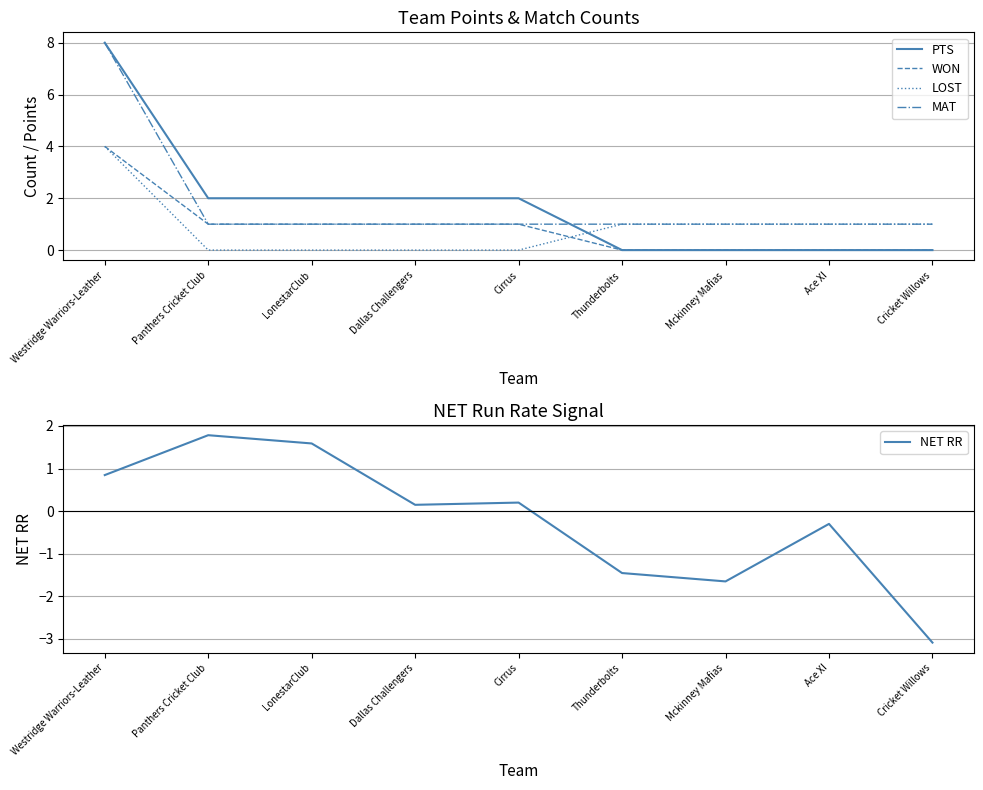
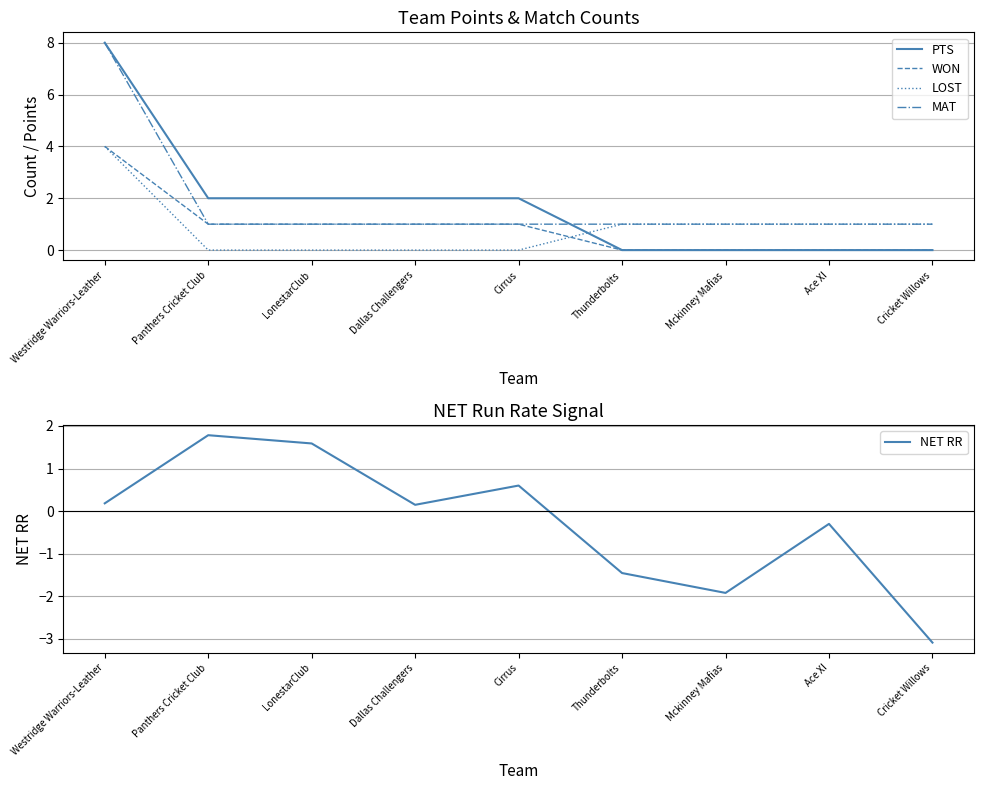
  {
    "NET Run Rate Signal": {
-     "Westridge Warriors-Leather": 0.8,
+     "Westridge Warriors-Leather": 0.2,
      "Panthers Cricket Club": 1.8,
      "LonestarClub": 1.6,
      "Dallas Challengers": 0.1,
-     "Cirrus": 0.2,
+     "Cirrus": 0.6,
      "Thunderbolts": -1.5,
-     "Mckinney Mafias": -1.7,
+     "Mckinney Mafias": -1.9,
      "Ace XI": -0.3,
      "Cricket Willows": -3.1
    }
  }
